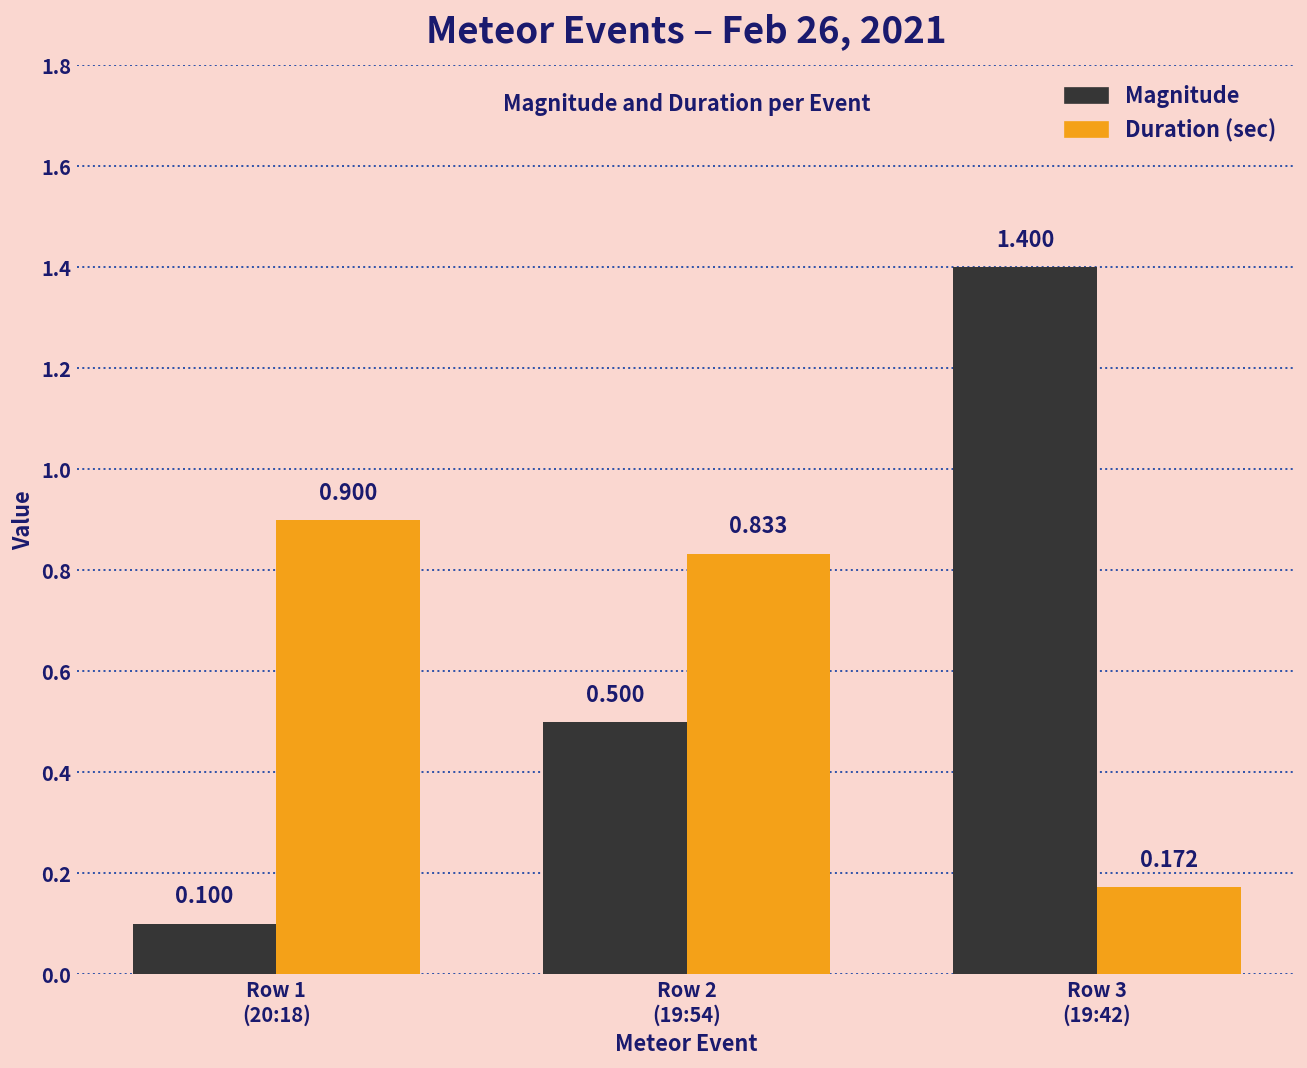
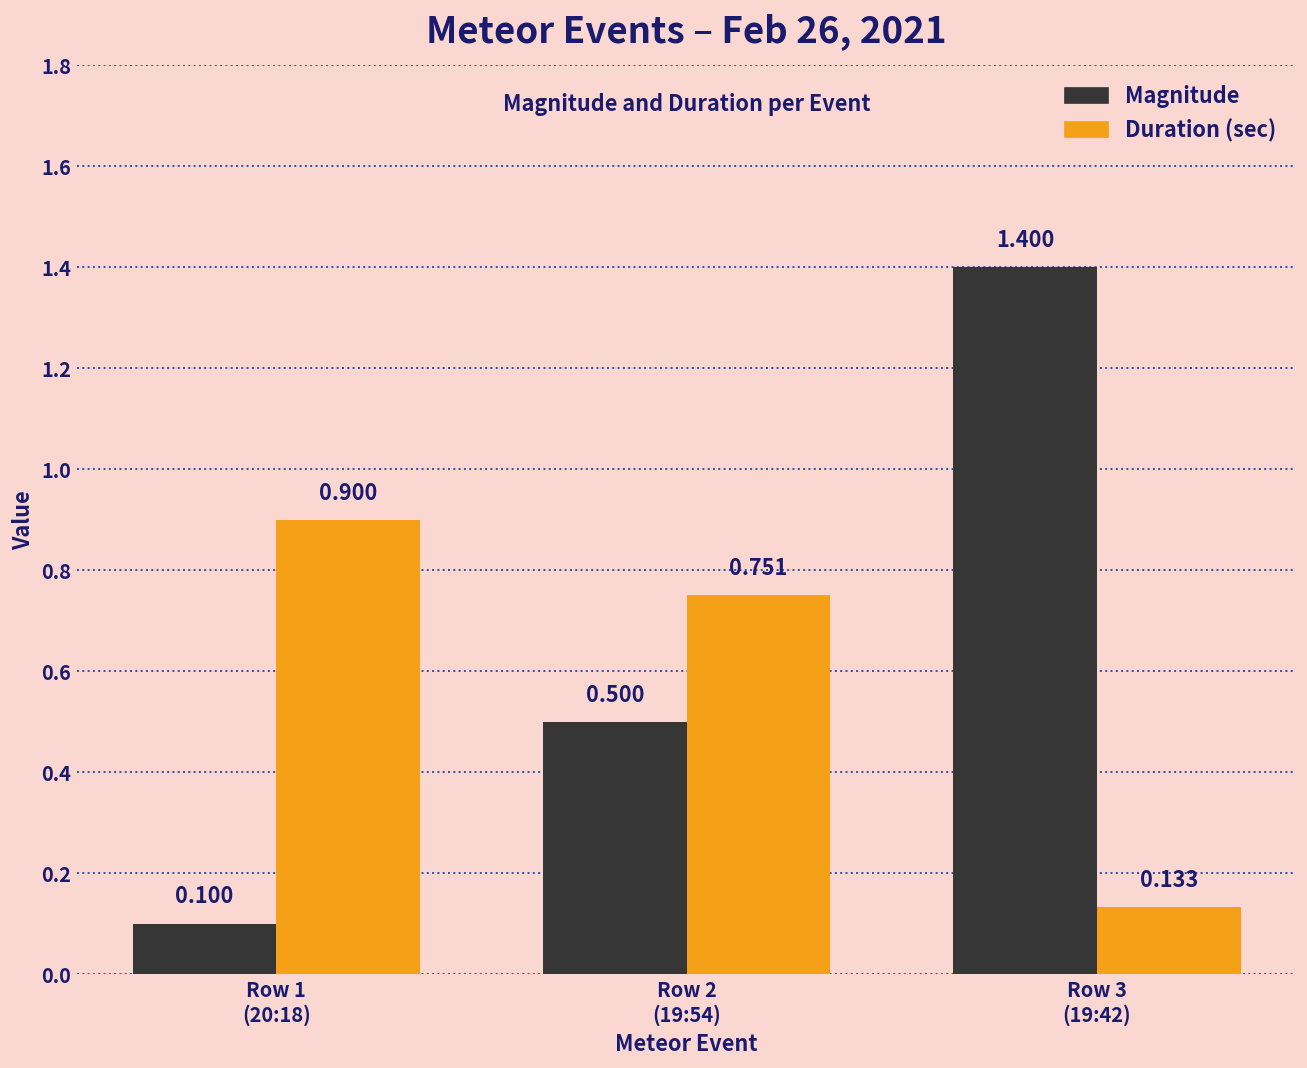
  {
    "Magnitude": {
      "Row 1 (20:18)": 0.100,
      "Row 2 (19:54)": 0.500,
      "Row 3 (19:42)": 1.400
    },
    "Duration (sec)": {
      "Row 1 (20:18)": 0.900,
-     "Row 2 (19:54)": 0.833,
-     "Row 3 (19:42)": 0.172
+     "Row 2 (19:54)": 0.751,
+     "Row 3 (19:42)": 0.133
    }
  }
